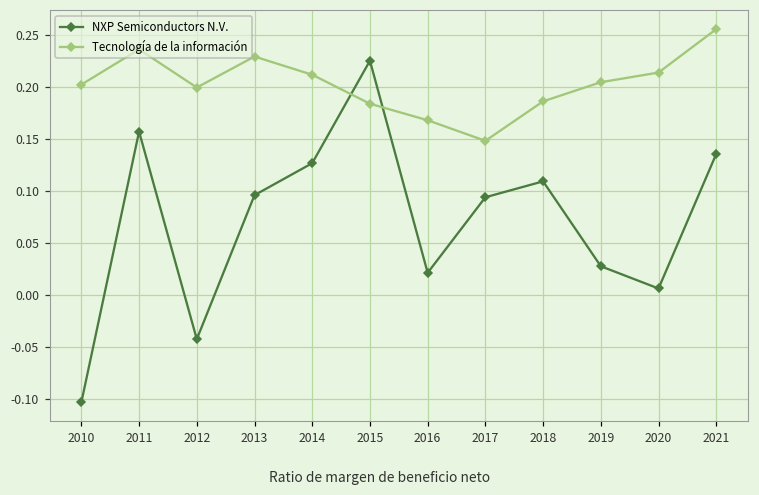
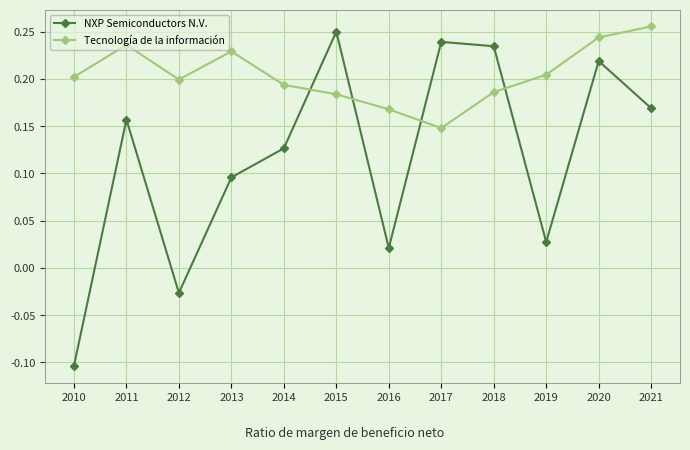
  {
    "NXP Semiconductors N.V.": {
      "2010": -0.10,
      "2011": 0.16,
-     "2012": -0.04,
+     "2012": -0.03,
      "2013": 0.10,
      "2014": 0.13,
-     "2015": 0.23,
+     "2015": 0.25,
      "2016": 0.02,
-     "2017": 0.09,
-     "2018": 0.11,
+     "2017": 0.24,
+     "2018": 0.23,
      "2019": 0.03,
-     "2020": 0.01,
-     "2021": 0.14
+     "2020": 0.22,
+     "2021": 0.17
    },
    "Tecnología de la información": {
      "2010": 0.20,
      "2012": 0.20,
      "2013": 0.23,
-     "2014": 0.21,
+     "2014": 0.19,
      "2015": 0.18,
      "2016": 0.17,
      "2017": 0.15,
      "2018": 0.19,
      "2019": 0.20,
-     "2020": 0.21,
+     "2020": 0.24,
      "2021": 0.26
    }
  }
